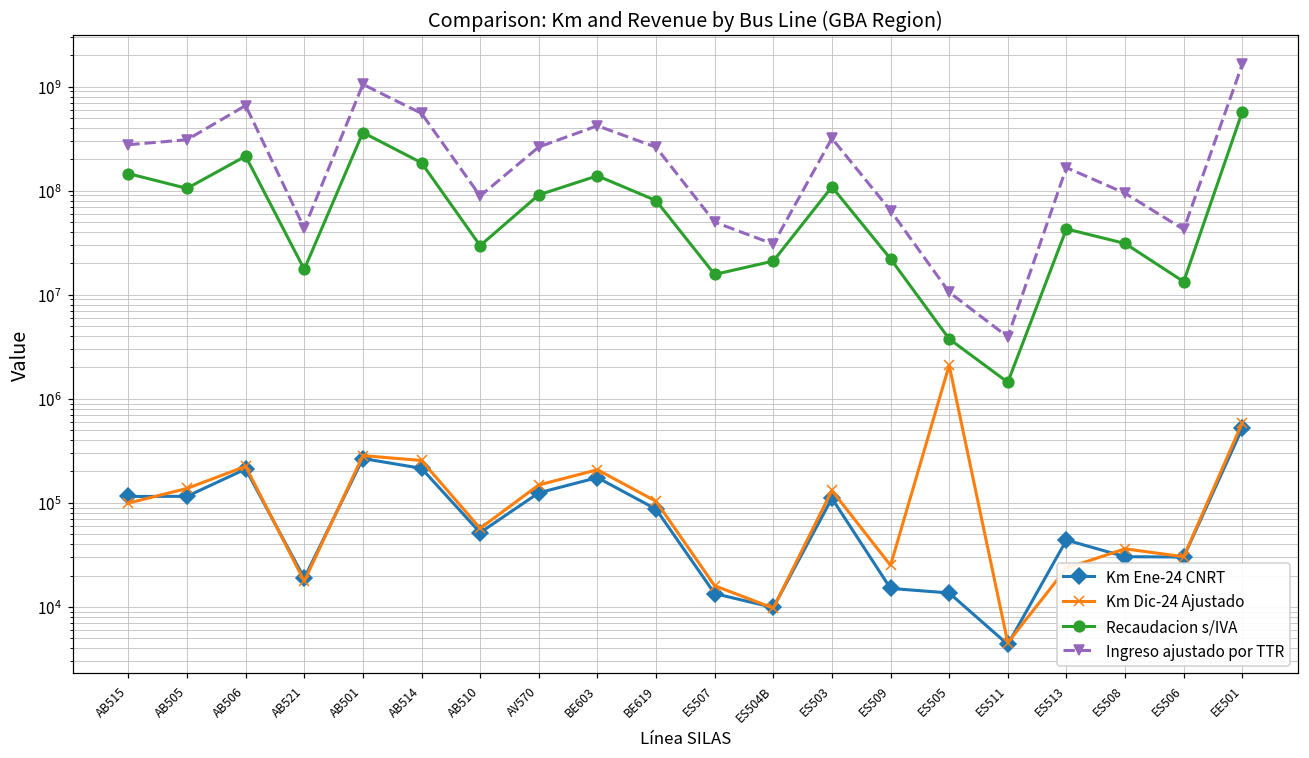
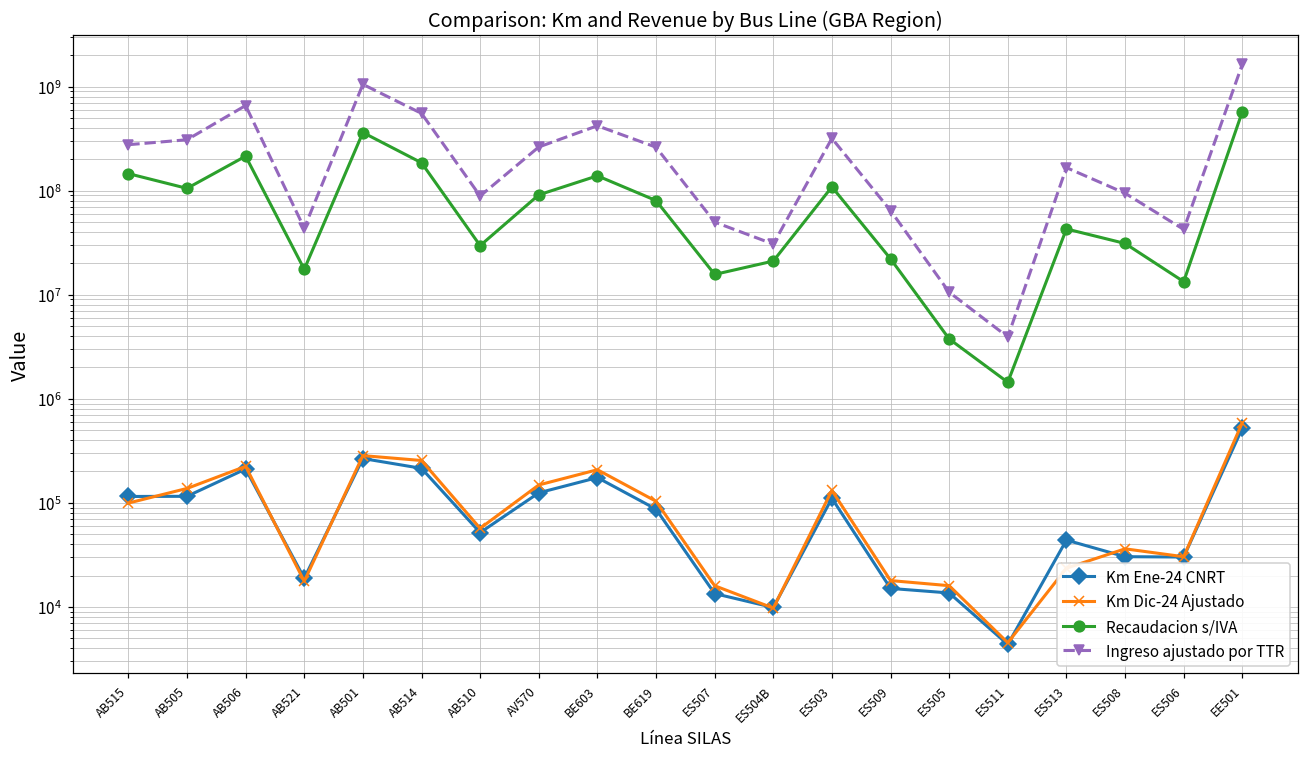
  {
    "Km Ene-24 CNRT": {
      "AB515": 110000,
      "AB505": 120000,
      "AB521": 19000,
      "AB501": 270000,
      "AB514": 210000,
      "AB510": 50000,
      "AV570": 120000,
      "BE603": 170000,
      "BE619": 90000,
      "ES507": 13000,
      "ES503": 110000,
      "ES509": 15000,
      "ES505": 14000,
      "ES513": 40000,
      "ES508": 30000,
      "EE501": 500000
    },
    "Km Dic-24 Ajustado": {
      "AB515": 100000,
      "AB505": 140000,
      "AB521": 18000,
      "AB501": 280000,
      "AB514": 260000,
      "AB510": 60000,
      "AV570": 150000,
      "BE603": 210000,
      "BE619": 100000,
      "ES507": 16000,
      "ES503": 130000,
-     "ES509": 25000,
-     "ES505": 2100000,
+     "ES509": 18000,
+     "ES505": 16000,
      "ES513": 24000,
      "ES508": 36000,
      "EE501": 600000
    },
    "Recaudacion s/IVA": {
      "AB515": 150000000,
      "AB505": 110000000,
      "AB506": 210000000,
      "AB521": 18000000,
      "AB501": 360000000,
      "AB514": 190000000,
      "AB510": 30000000,
      "AV570": 90000000,
      "BE603": 140000000,
      "BE619": 80000000,
      "ES507": 16000000,
      "ES504B": 21000000,
      "ES503": 110000000,
      "ES509": 22000000,
      "ES505": 3800000,
      "ES511": 1400000,
      "ES513": 40000000,
      "ES508": 31000000,
      "ES506": 13000000,
      "EE501": 600000000
    },
    "Ingreso ajustado por TTR": {
      "AB515": 280000000,
      "AB505": 310000000,
      "AB506": 700000000,
      "AB521": 40000000,
      "AB501": 1100000000,
      "AB514": 600000000,
      "AB510": 90000000,
      "AV570": 260000000,
      "BE603": 400000000,
      "BE619": 260000000,
      "ES507": 50000000,
      "ES504B": 31000000,
      "ES503": 320000000,
      "ES509": 60000000,
      "ES505": 11000000,
      "ES511": 3900000,
      "ES513": 170000000,
      "ES508": 90000000,
      "ES506": 40000000,
      "EE501": 1600000000
    }
  }
